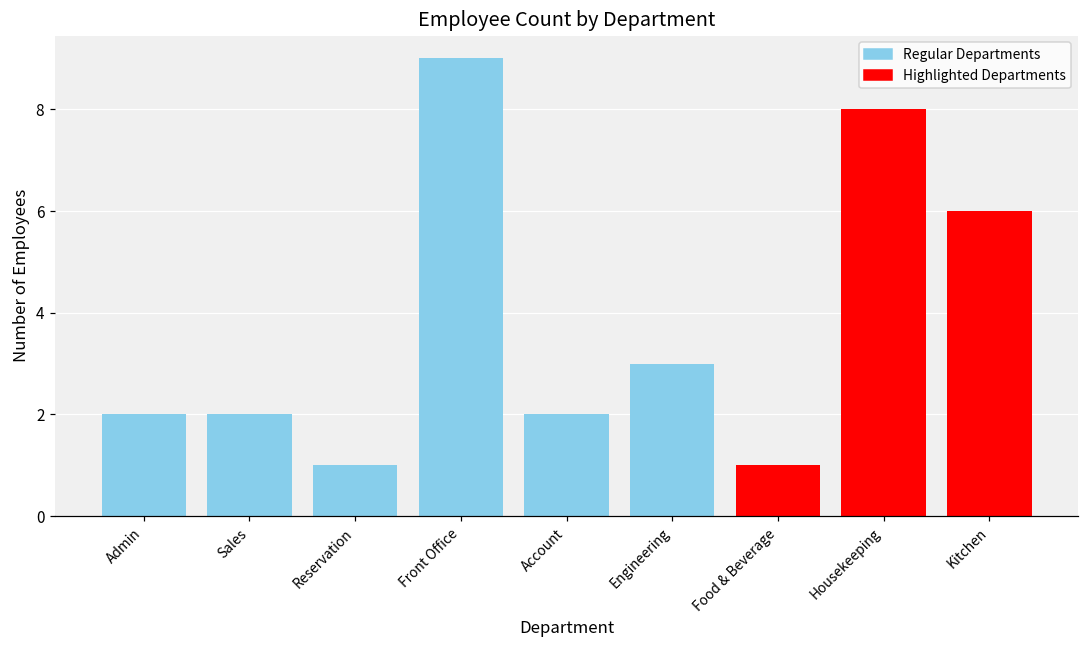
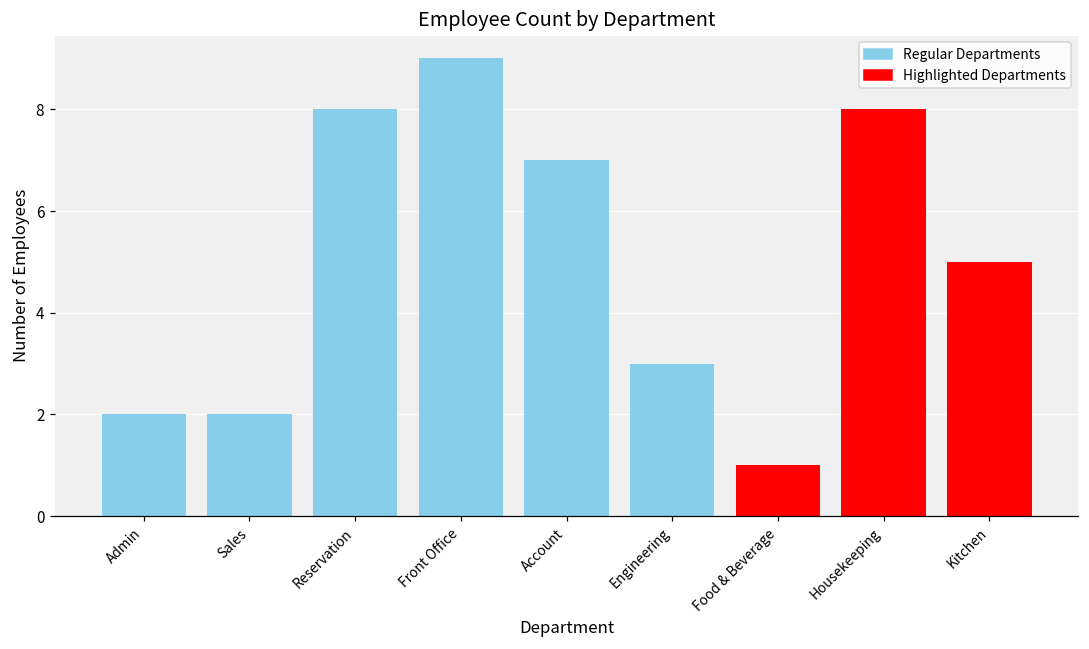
  {
    "Admin": 2,
    "Sales": 2,
-   "Reservation": 1,
+   "Reservation": 8,
    "Front Office": 9,
-   "Account": 2,
+   "Account": 7,
    "Engineering": 3,
    "Food & Beverage": 1,
    "Housekeeping": 8,
-   "Kitchen": 6
+   "Kitchen": 5
  }
